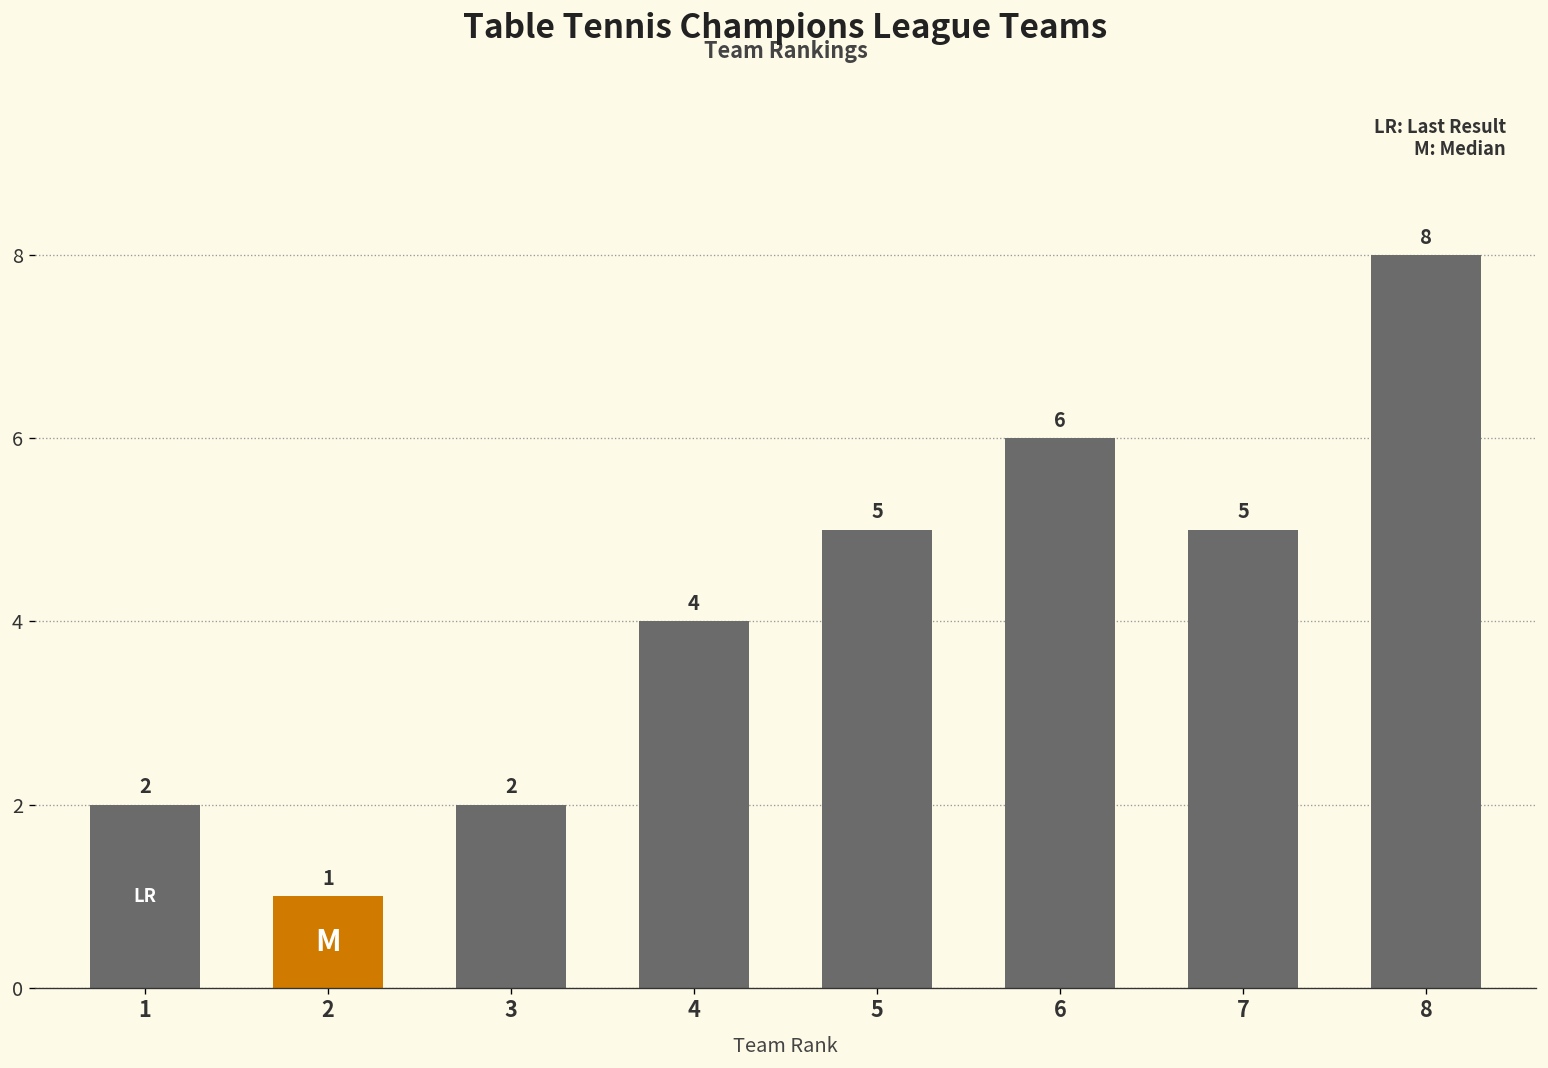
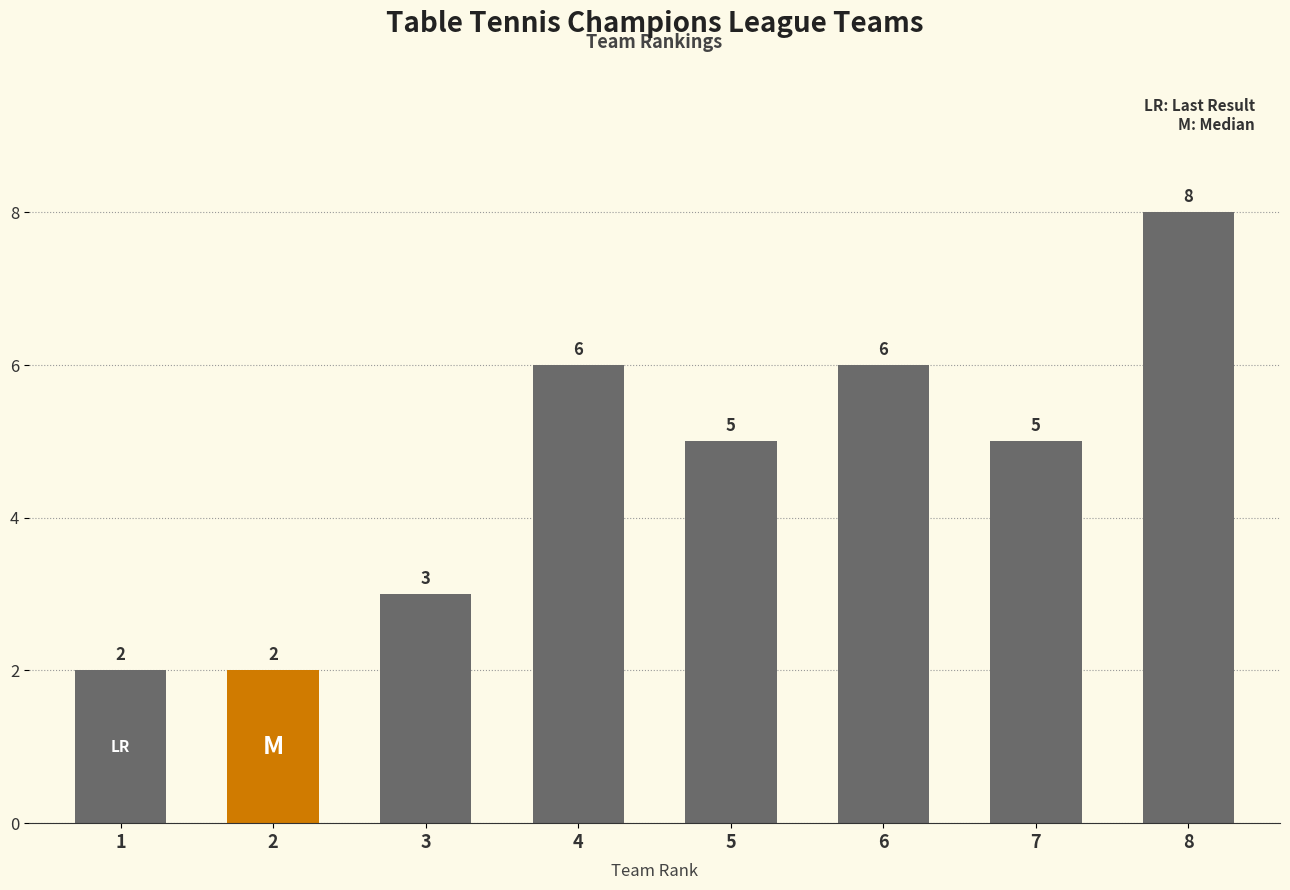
  {
    "1": 2,
-   "2": 1,
-   "3": 2,
-   "4": 4,
+   "2": 2,
+   "3": 3,
+   "4": 6,
    "5": 5,
    "6": 6,
    "7": 5,
    "8": 8
  }
